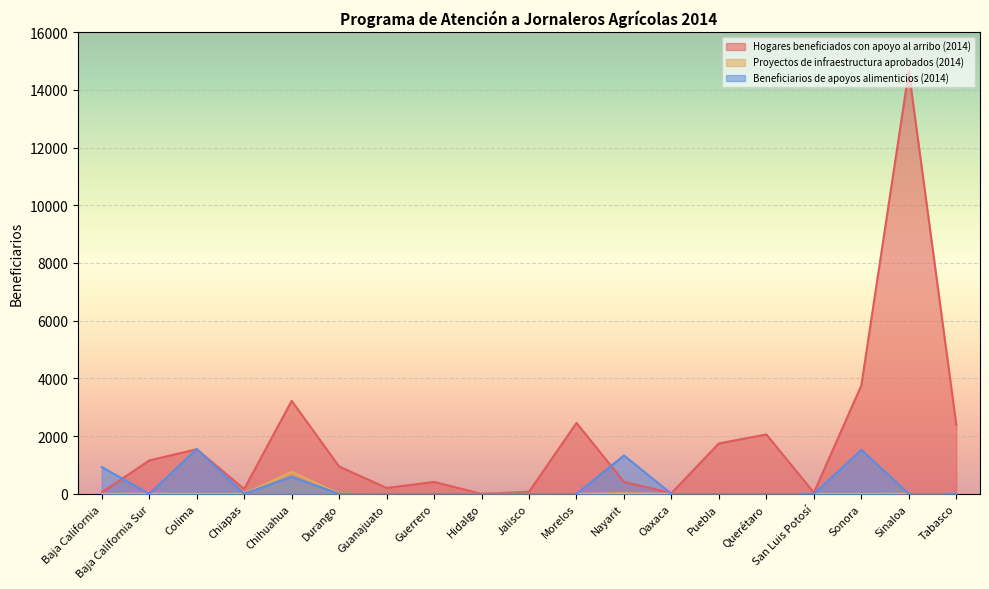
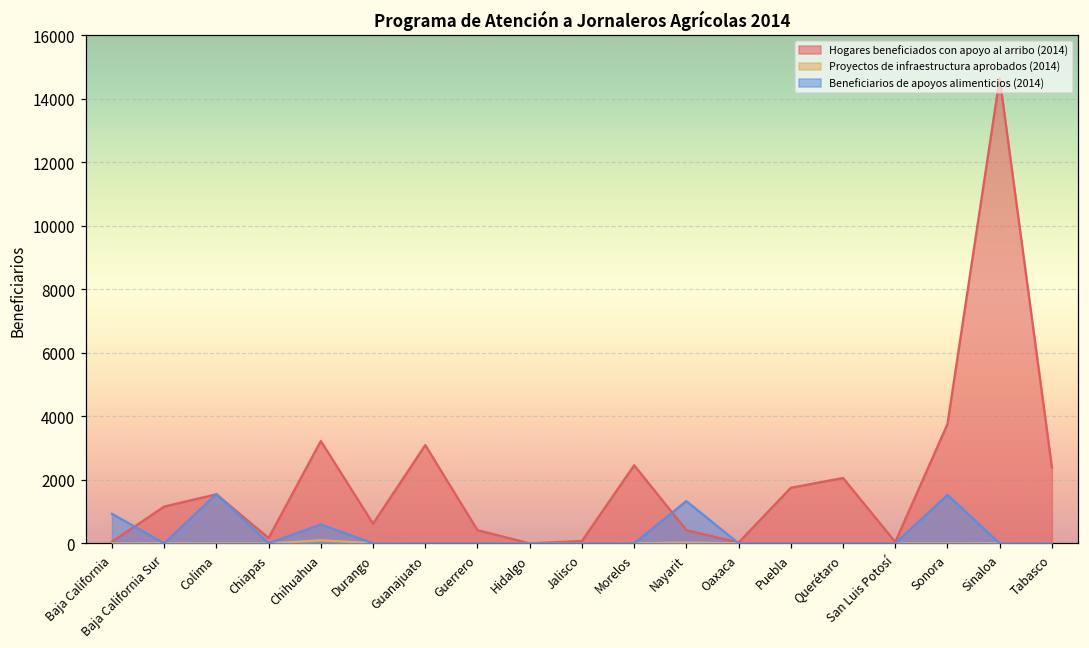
  {
    "Hogares beneficiados con apoyo al arribo (2014)": {
      "Baja California Sur": 1200,
      "Chiapas": 200,
      "Chihuahua": 3200,
-     "Durango": 900,
-     "Guanajuato": 200,
+     "Durango": 600,
+     "Guanajuato": 3100,
      "Guerrero": 400,
      "Morelos": 2500,
      "Nayarit": 400,
      "Puebla": 1700,
      "Querétaro": 2100,
      "Sonora": 3800,
      "Tabasco": 2400
    },
    "Proyectos de infraestructura aprobados (2014)": {
      "Colima": 0,
-     "Chihuahua": 800,
+     "Chihuahua": 100,
      "Nayarit": 0,
      "Sonora": 0
    },
    "Beneficiarios de apoyos alimenticios (2014)": {
      "Baja California": 900,
      "Chihuahua": 600,
      "Nayarit": 1300,
      "Sonora": 1500
    }
  }
